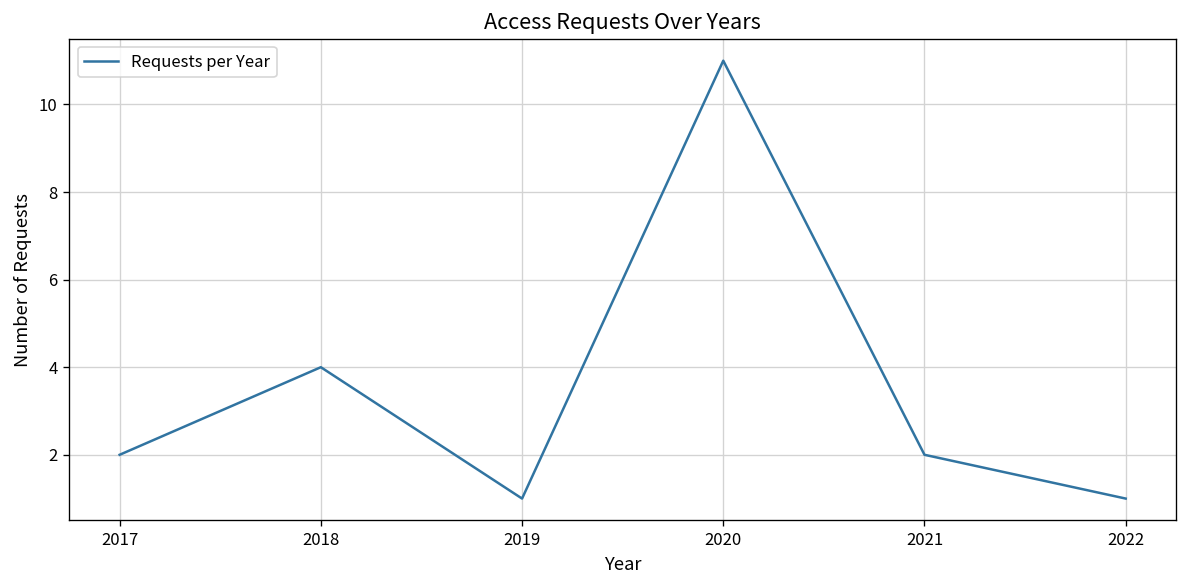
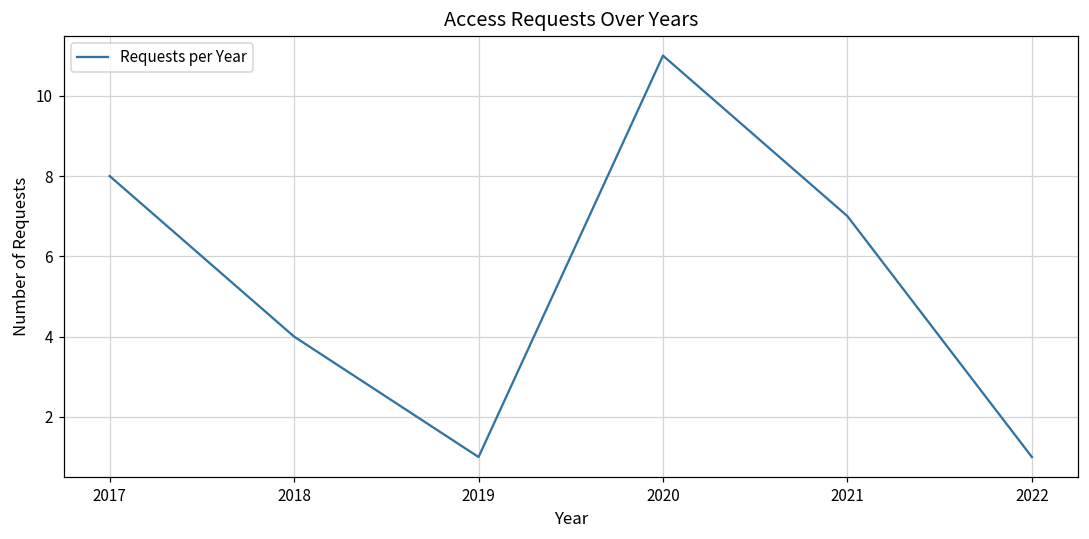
  {
-   "2017": 2,
+   "2017": 8,
    "2018": 4,
    "2019": 1,
    "2020": 11,
-   "2021": 2,
+   "2021": 7,
    "2022": 1
  }
